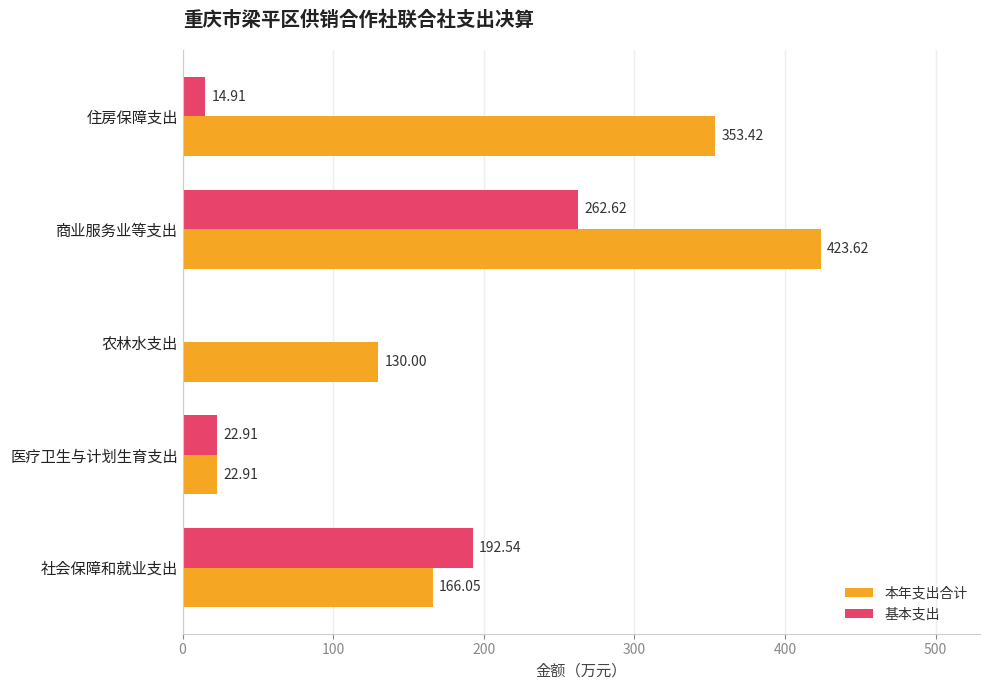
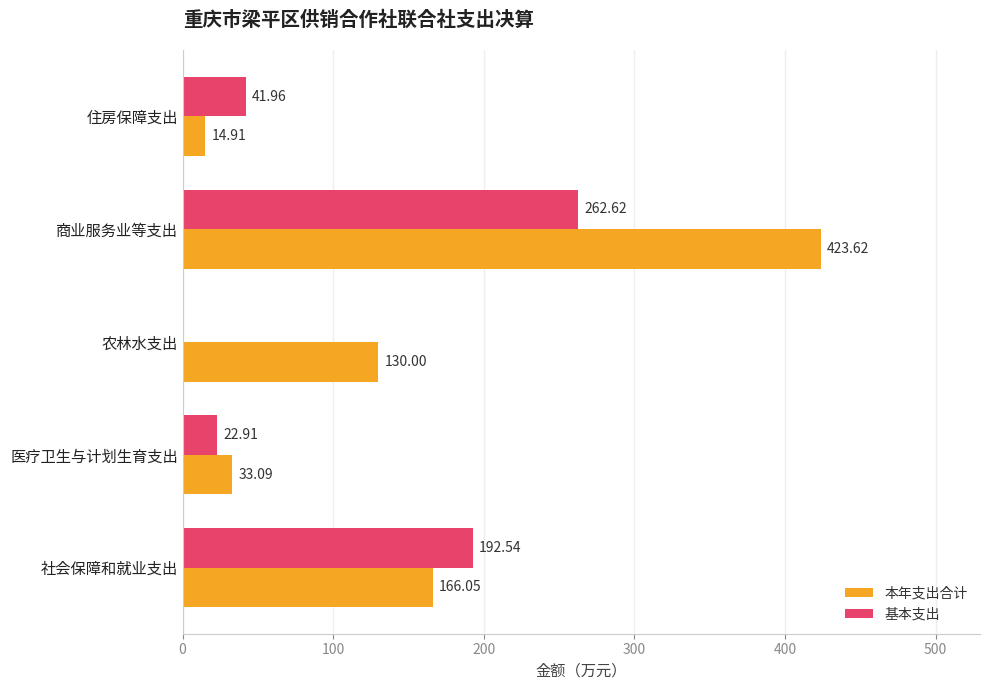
  {
    "本年支出合计": {
-     "住房保障支出": 353.42,
+     "住房保障支出": 14.91,
      "商业服务业等支出": 423.62,
      "农林水支出": 130.00,
-     "医疗卫生与计划生育支出": 22.91,
+     "医疗卫生与计划生育支出": 33.09,
      "社会保障和就业支出": 166.05
    },
    "基本支出": {
-     "住房保障支出": 14.91,
+     "住房保障支出": 41.96,
      "商业服务业等支出": 262.62,
      "医疗卫生与计划生育支出": 22.91,
      "社会保障和就业支出": 192.54
    }
  }
